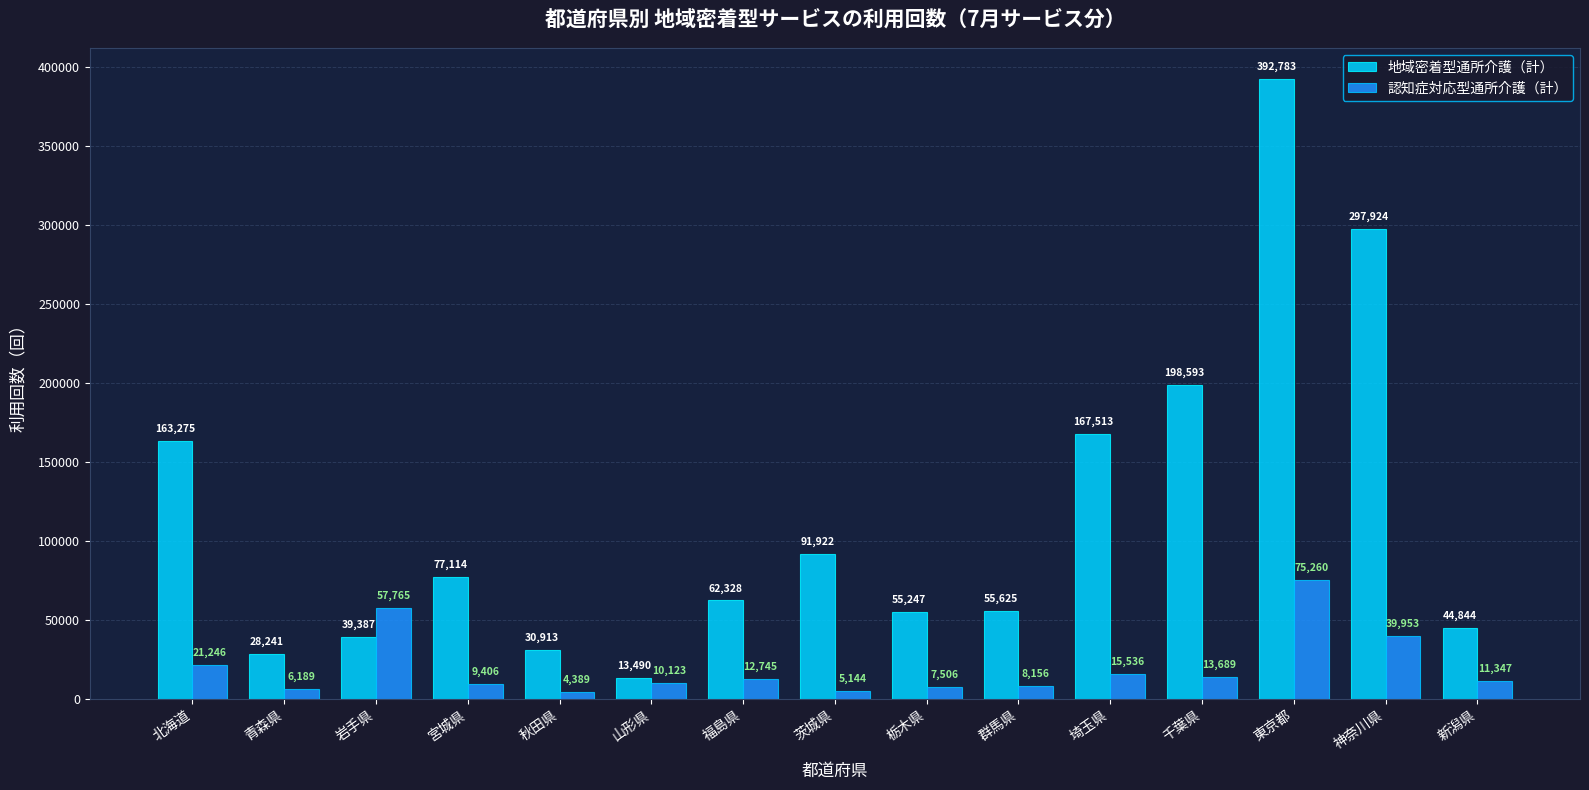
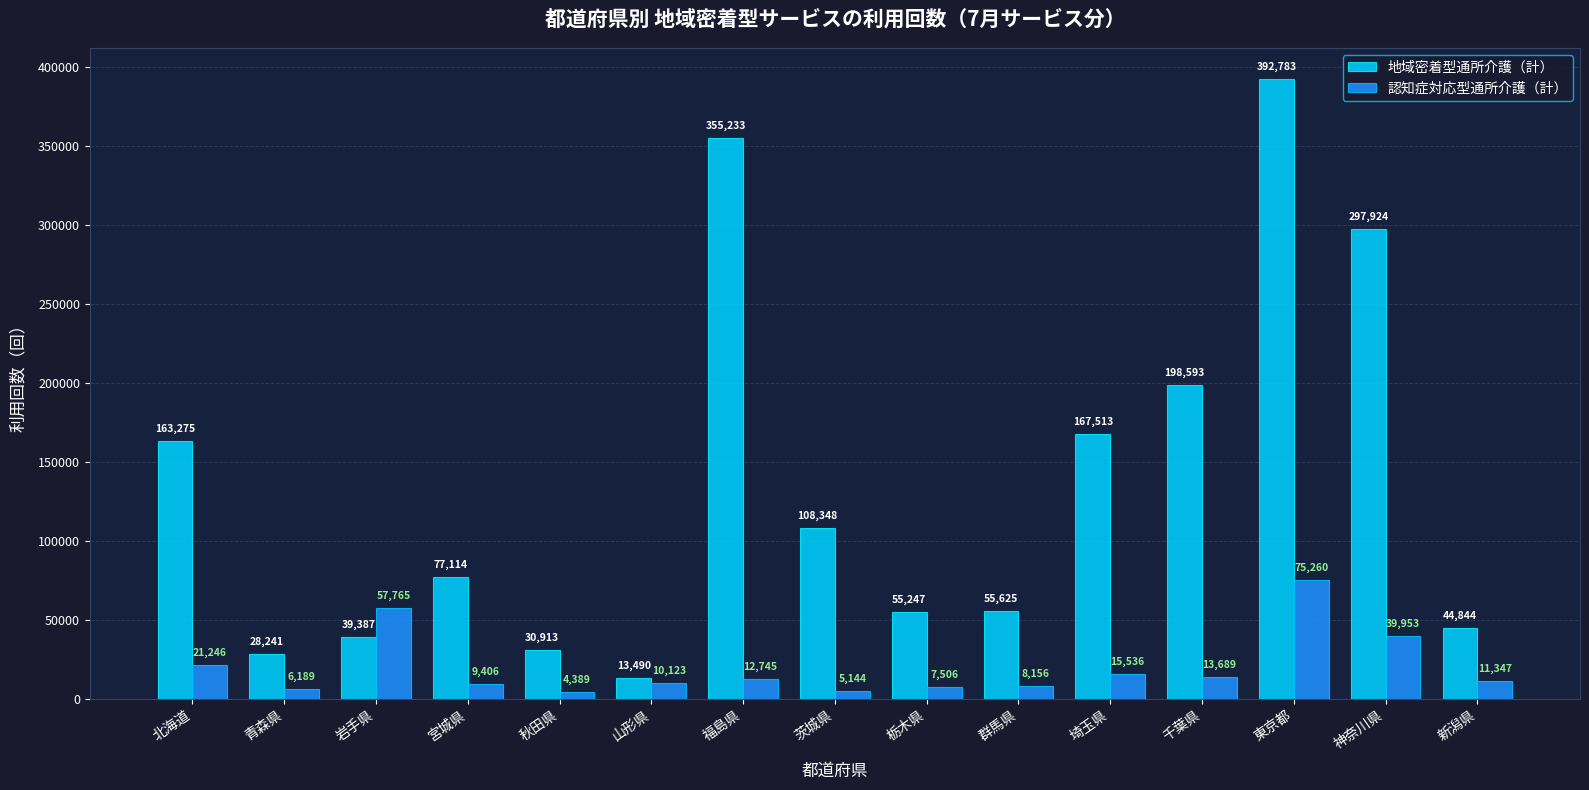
  {
    "地域密着型通所介護（計）": {
      "北海道": "163,275",
      "青森県": "28,241",
      "岩手県": "39,387",
      "宮城県": "77,114",
      "秋田県": "30,913",
      "山形県": "13,490",
-     "福島県": "62,328",
-     "茨城県": "91,922",
+     "福島県": "355,233",
+     "茨城県": "108,348",
      "栃木県": "55,247",
      "群馬県": "55,625",
      "埼玉県": "167,513",
      "千葉県": "198,593",
      "東京都": "392,783",
      "神奈川県": "297,924",
      "新潟県": "44,844"
    },
    "認知症対応型通所介護（計）": {
      "北海道": "21,246",
      "青森県": "6,189",
      "岩手県": "57,765",
      "宮城県": "9,406",
      "秋田県": "4,389",
      "山形県": "10,123",
      "福島県": "12,745",
      "茨城県": "5,144",
      "栃木県": "7,506",
      "群馬県": "8,156",
      "埼玉県": "15,536",
      "千葉県": "13,689",
      "東京都": "75,260",
      "神奈川県": "39,953",
      "新潟県": "11,347"
    }
  }
